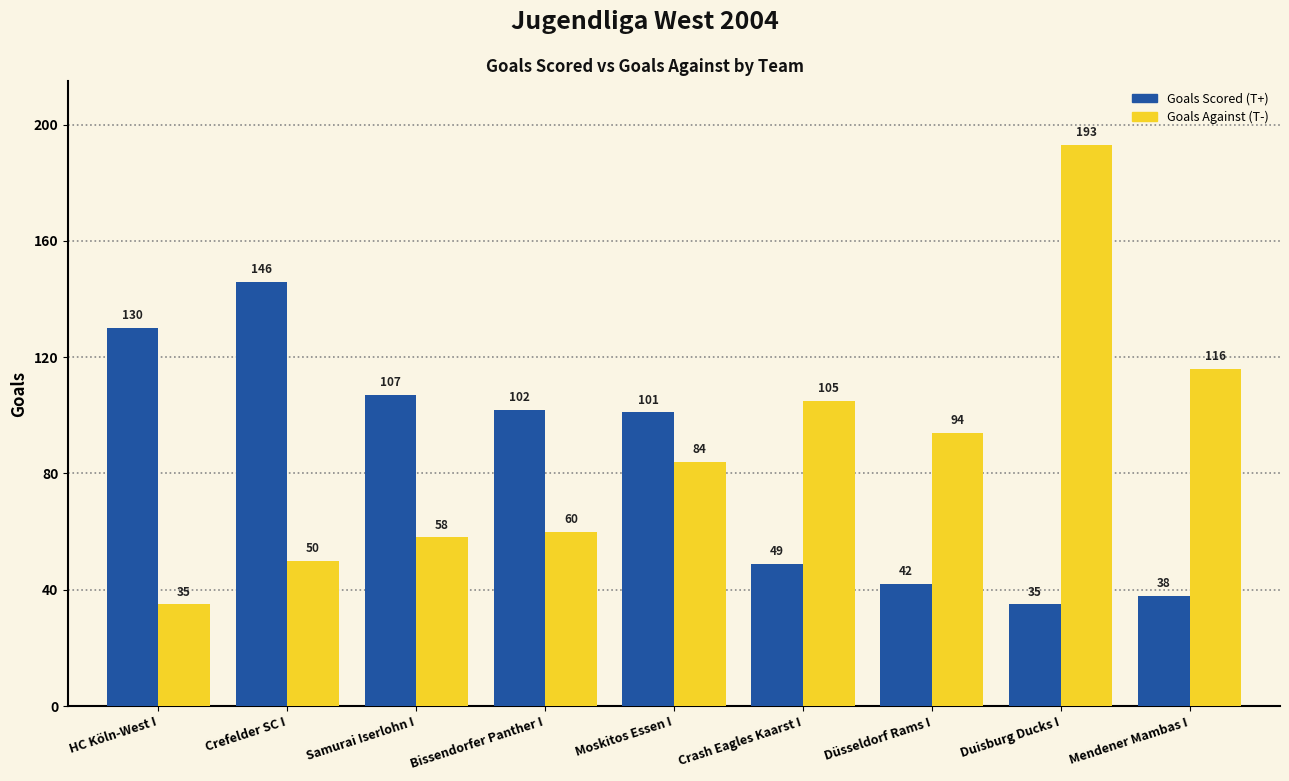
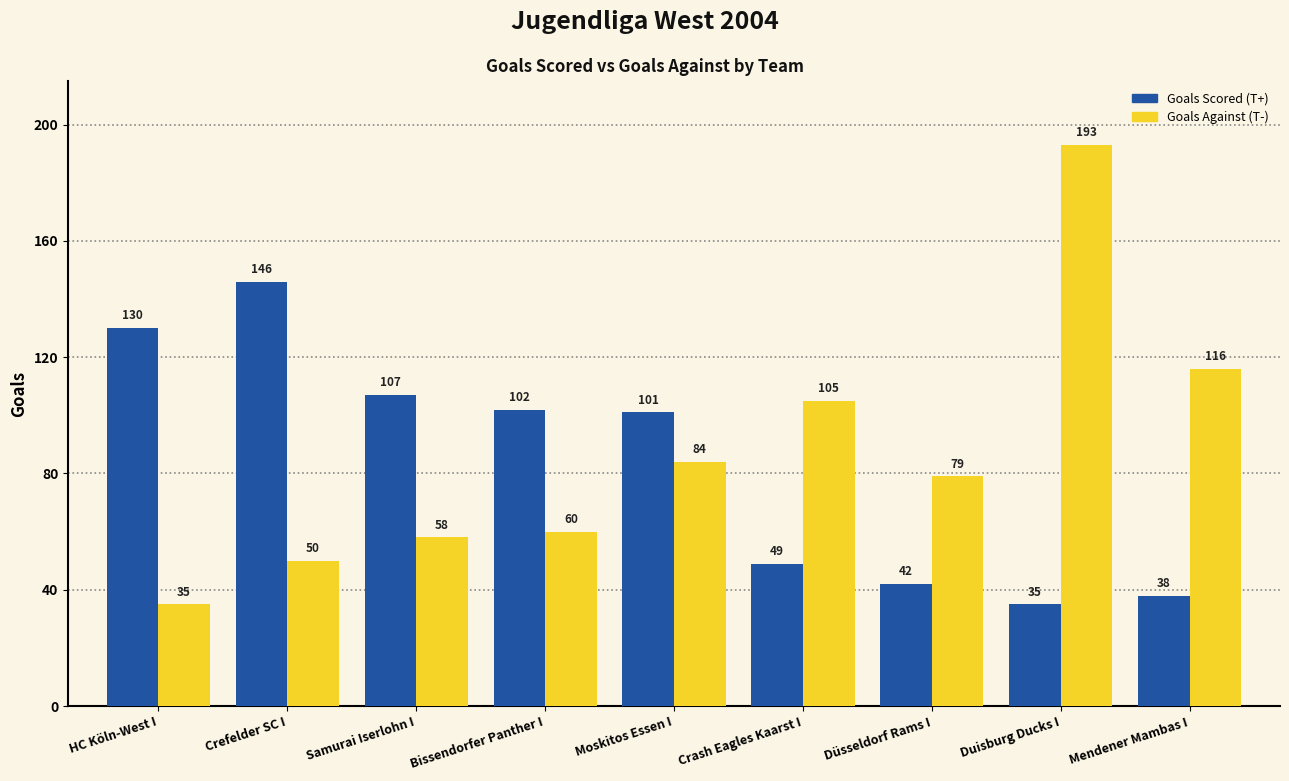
  {
    "Goals Scored (T+)": {
      "HC Köln-West I": 130,
      "Crefelder SC I": 146,
      "Samurai Iserlohn I": 107,
      "Bissendorfer Panther I": 102,
      "Moskitos Essen I": 101,
      "Crash Eagles Kaarst I": 49,
      "Düsseldorf Rams I": 42,
      "Duisburg Ducks I": 35,
      "Mendener Mambas I": 38
    },
    "Goals Against (T-)": {
      "HC Köln-West I": 35,
      "Crefelder SC I": 50,
      "Samurai Iserlohn I": 58,
      "Bissendorfer Panther I": 60,
      "Moskitos Essen I": 84,
      "Crash Eagles Kaarst I": 105,
-     "Düsseldorf Rams I": 94,
+     "Düsseldorf Rams I": 79,
      "Duisburg Ducks I": 193,
      "Mendener Mambas I": 116
    }
  }
